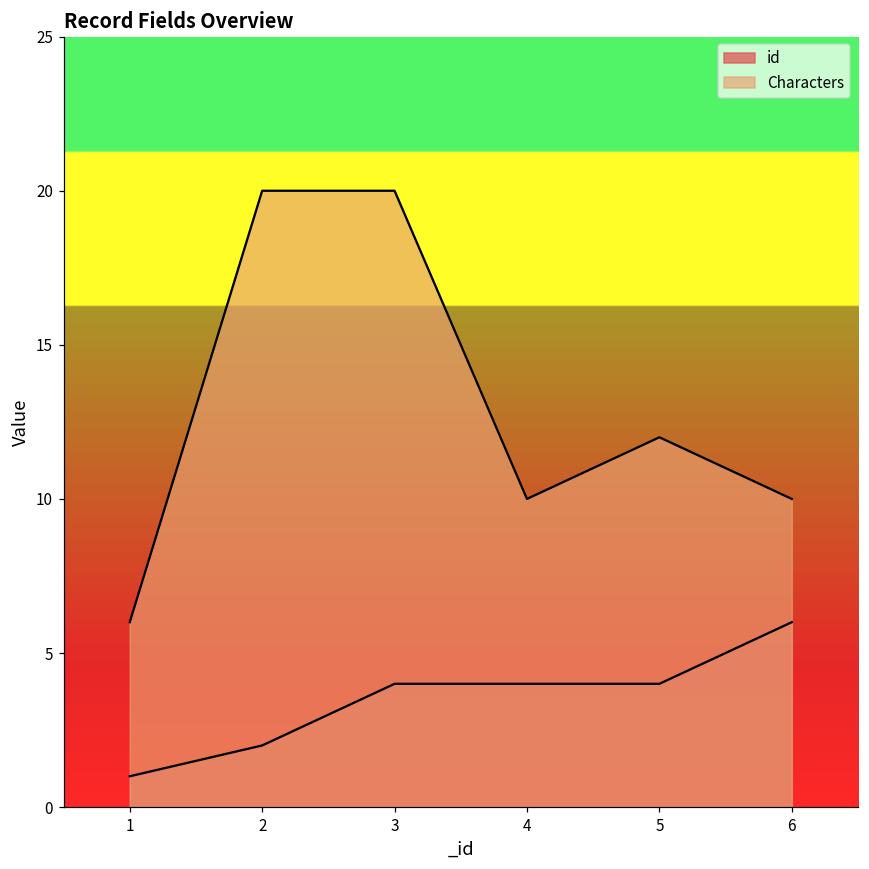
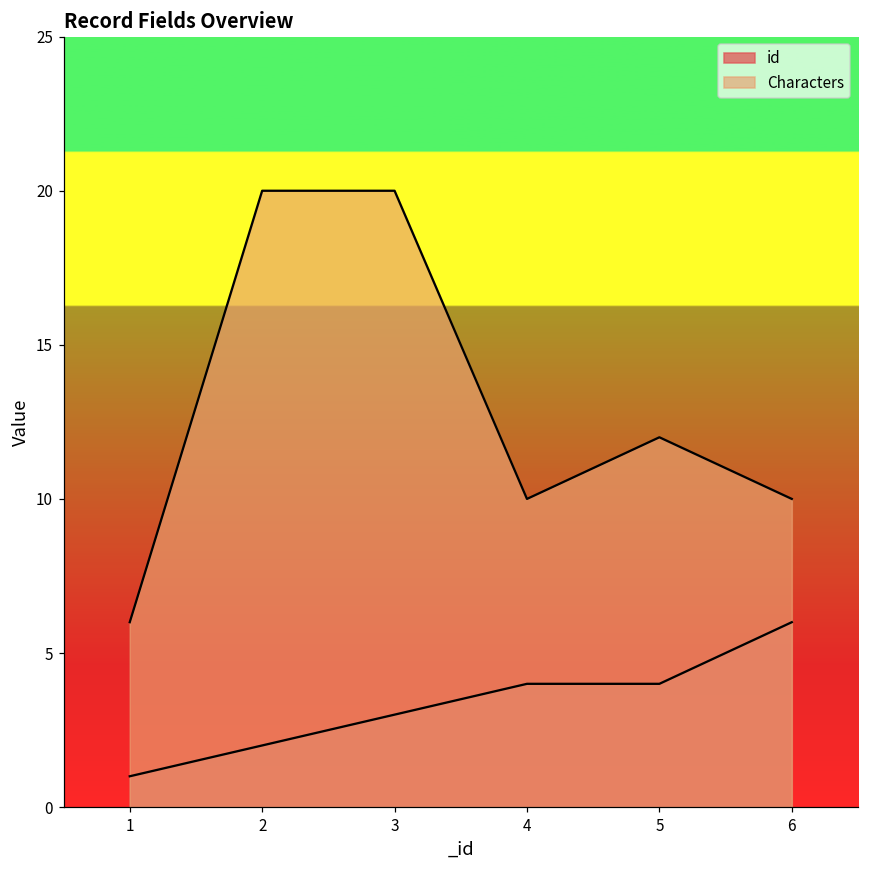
  {
    "id": {
      "1": 1,
      "2": 2,
-     "3": 4,
+     "3": 3,
      "4": 4,
      "5": 4,
      "6": 6
    },
    "Characters": {
      "1": 6,
      "2": 20,
      "3": 20,
      "4": 10,
      "5": 12,
      "6": 10
    }
  }
